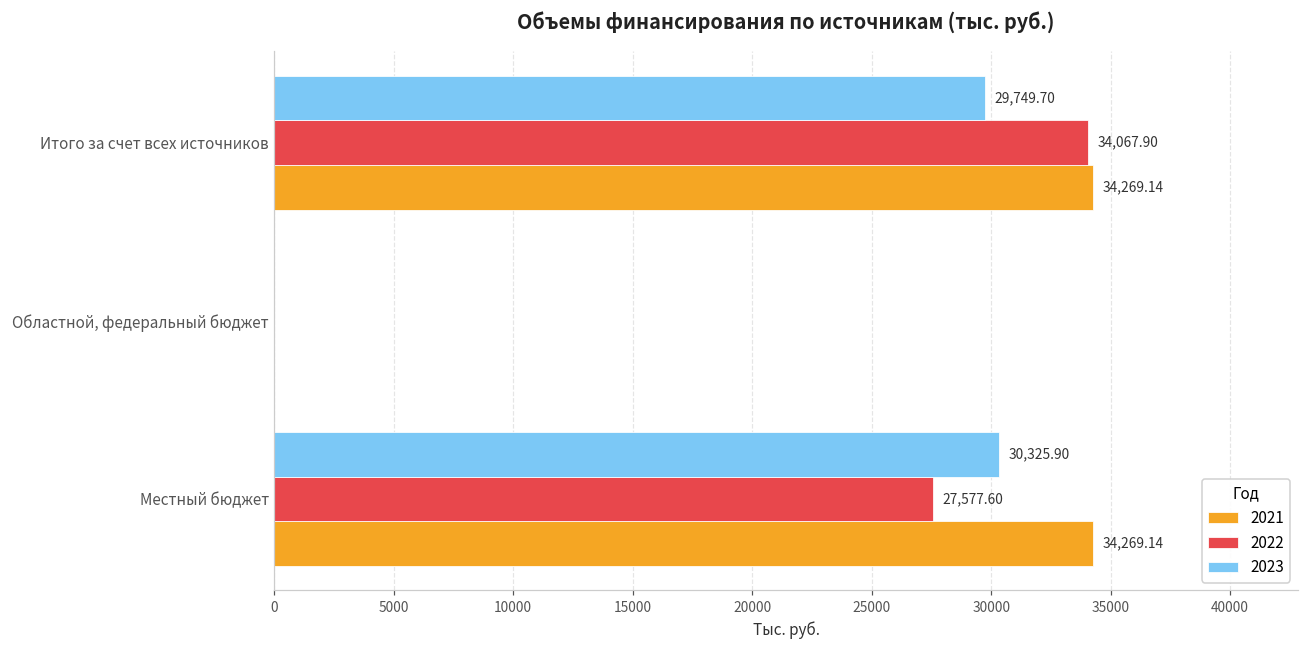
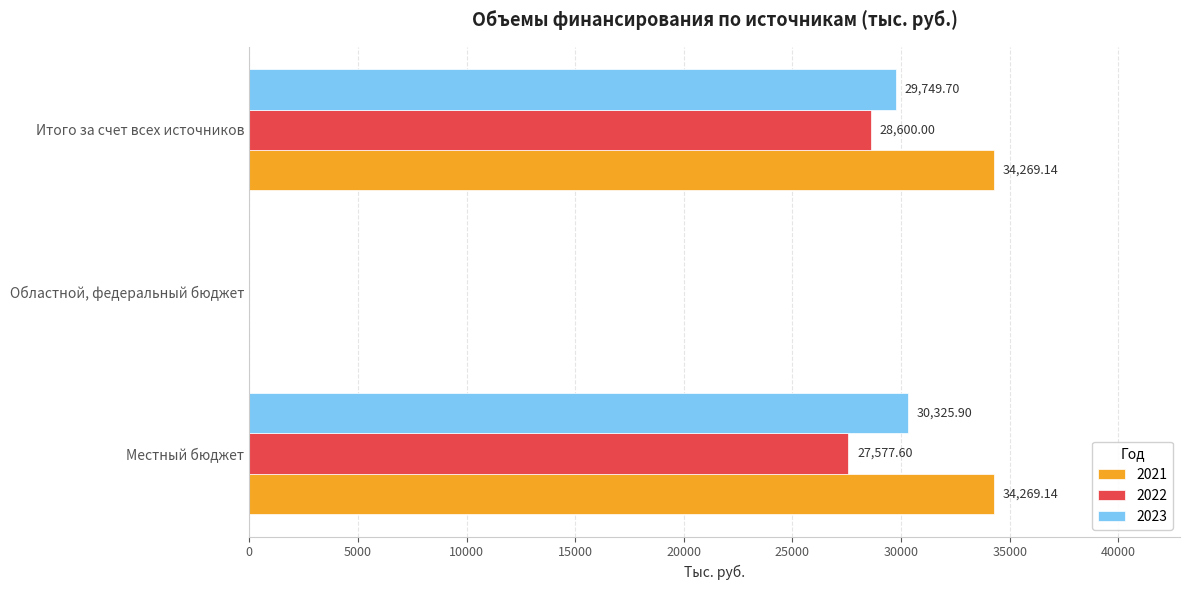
  {
    "2021": {
      "Итого за счет всех источников": "34,269.14",
      "Местный бюджет": "34,269.14"
    },
    "2022": {
-     "Итого за счет всех источников": "34,067.90",
+     "Итого за счет всех источников": "28,600.00",
      "Местный бюджет": "27,577.60"
    },
    "2023": {
      "Итого за счет всех источников": "29,749.70",
      "Местный бюджет": "30,325.90"
    }
  }
